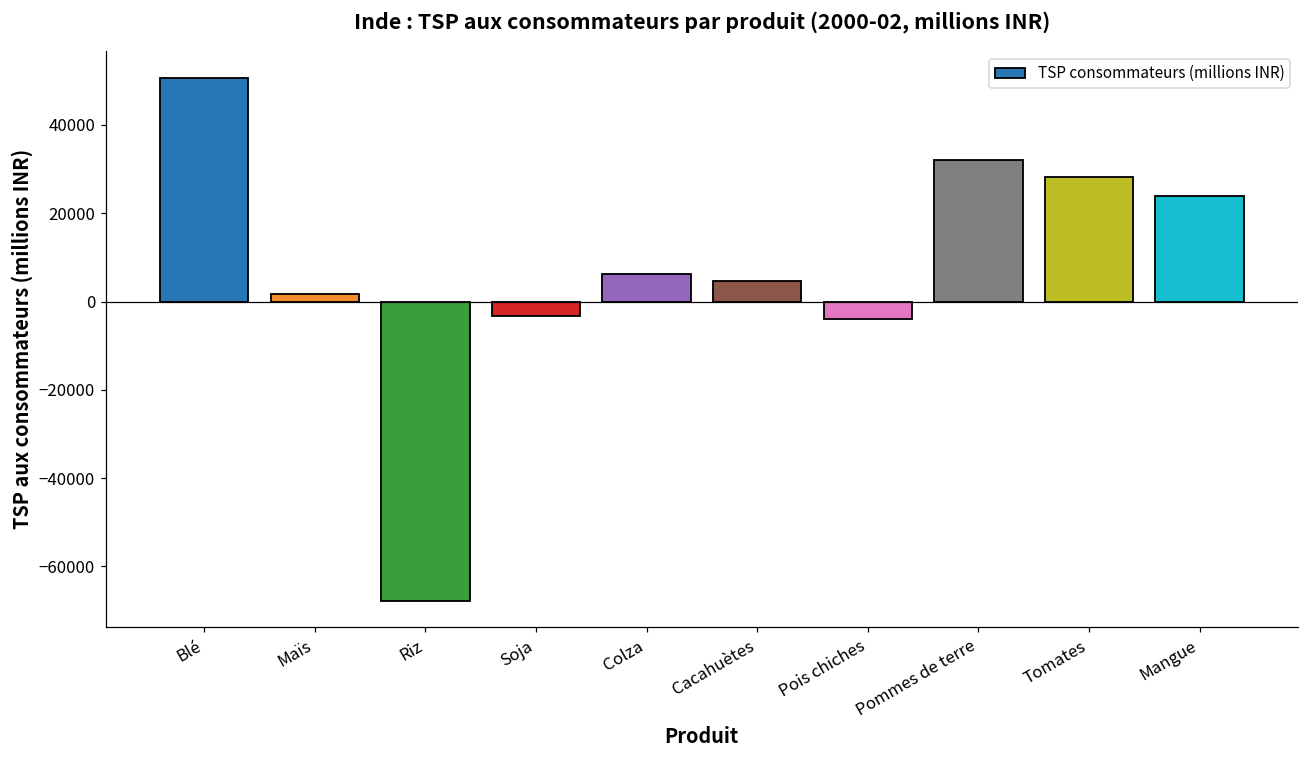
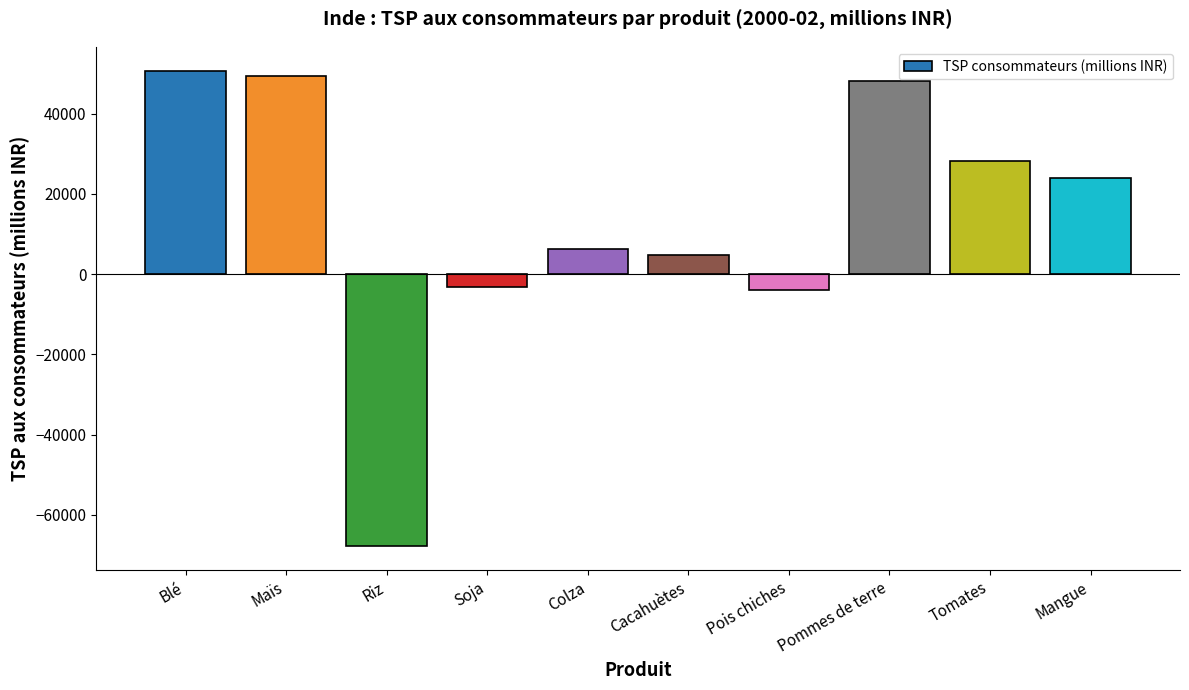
  {
    "Blé": 51000,
-   "Maïs": 2000,
+   "Maïs": 49000,
    "Riz": -68000,
    "Soja": -3000,
    "Colza": 6000,
    "Cacahuètes": 5000,
    "Pois chiches": -4000,
-   "Pommes de terre": 32000,
+   "Pommes de terre": 48000,
    "Tomates": 28000,
    "Mangue": 24000
  }
